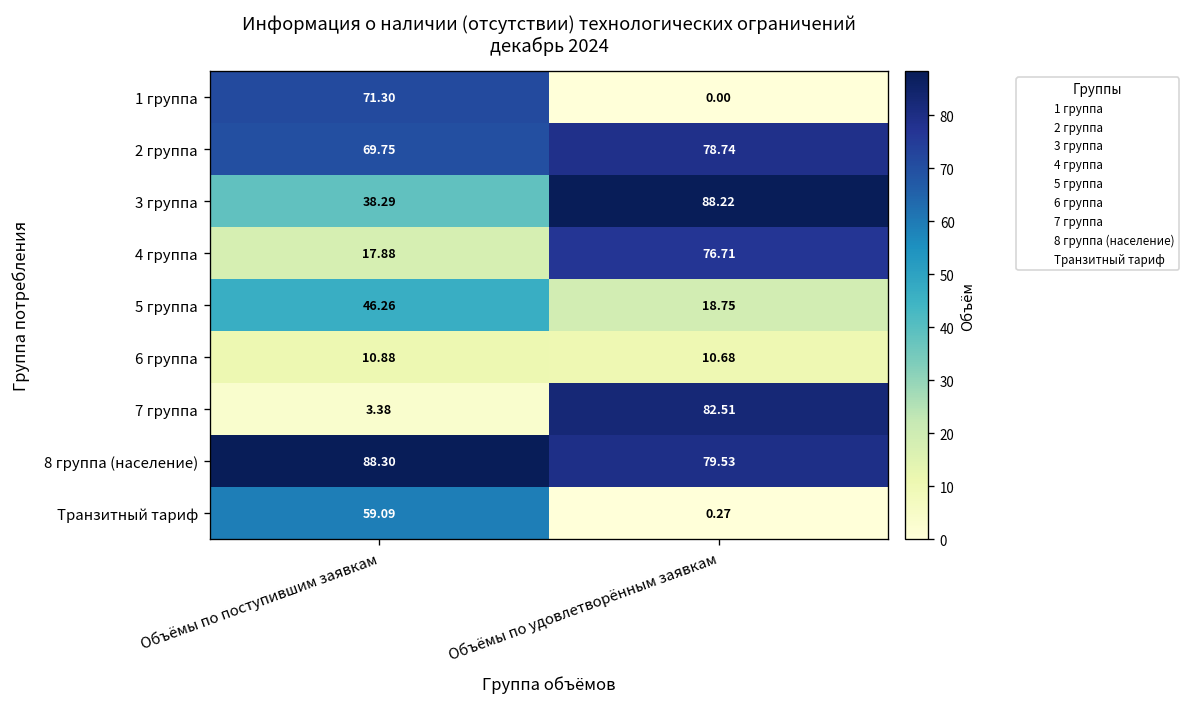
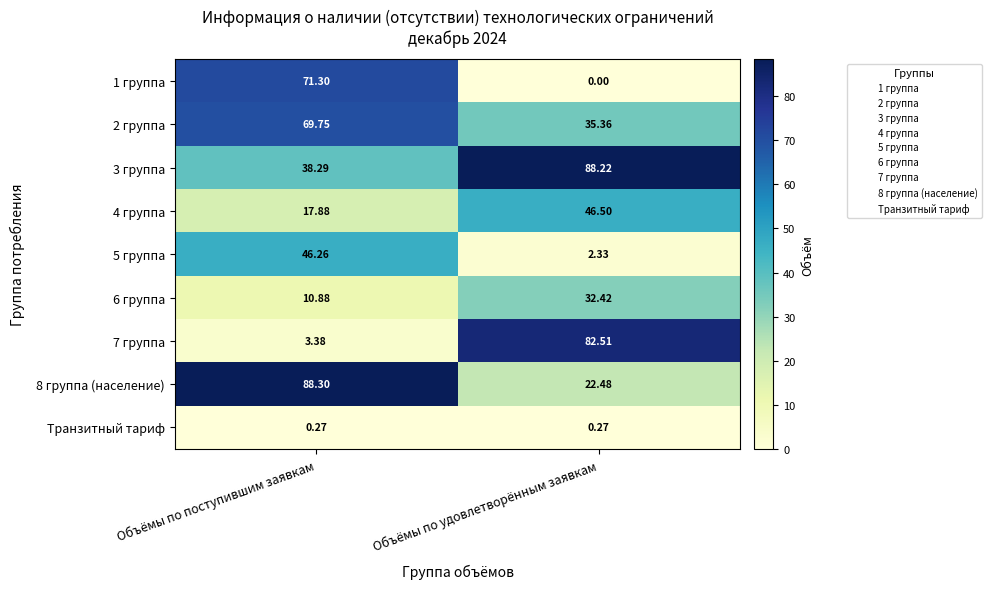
  {
    "1 группа": {
      "Объёмы по поступившим заявкам": 71.30,
      "Объёмы по удовлетворённым заявкам": 0.00
    },
    "2 группа": {
      "Объёмы по поступившим заявкам": 69.75,
-     "Объёмы по удовлетворённым заявкам": 78.74
+     "Объёмы по удовлетворённым заявкам": 35.36
    },
    "3 группа": {
      "Объёмы по поступившим заявкам": 38.29,
      "Объёмы по удовлетворённым заявкам": 88.22
    },
    "4 группа": {
      "Объёмы по поступившим заявкам": 17.88,
-     "Объёмы по удовлетворённым заявкам": 76.71
+     "Объёмы по удовлетворённым заявкам": 46.50
    },
    "5 группа": {
      "Объёмы по поступившим заявкам": 46.26,
-     "Объёмы по удовлетворённым заявкам": 18.75
+     "Объёмы по удовлетворённым заявкам": 2.33
    },
    "6 группа": {
      "Объёмы по поступившим заявкам": 10.88,
-     "Объёмы по удовлетворённым заявкам": 10.68
+     "Объёмы по удовлетворённым заявкам": 32.42
    },
    "7 группа": {
      "Объёмы по поступившим заявкам": 3.38,
      "Объёмы по удовлетворённым заявкам": 82.51
    },
    "8 группа (население)": {
      "Объёмы по поступившим заявкам": 88.30,
-     "Объёмы по удовлетворённым заявкам": 79.53
+     "Объёмы по удовлетворённым заявкам": 22.48
    },
    "Транзитный тариф": {
-     "Объёмы по поступившим заявкам": 59.09,
+     "Объёмы по поступившим заявкам": 0.27,
      "Объёмы по удовлетворённым заявкам": 0.27
    }
  }
